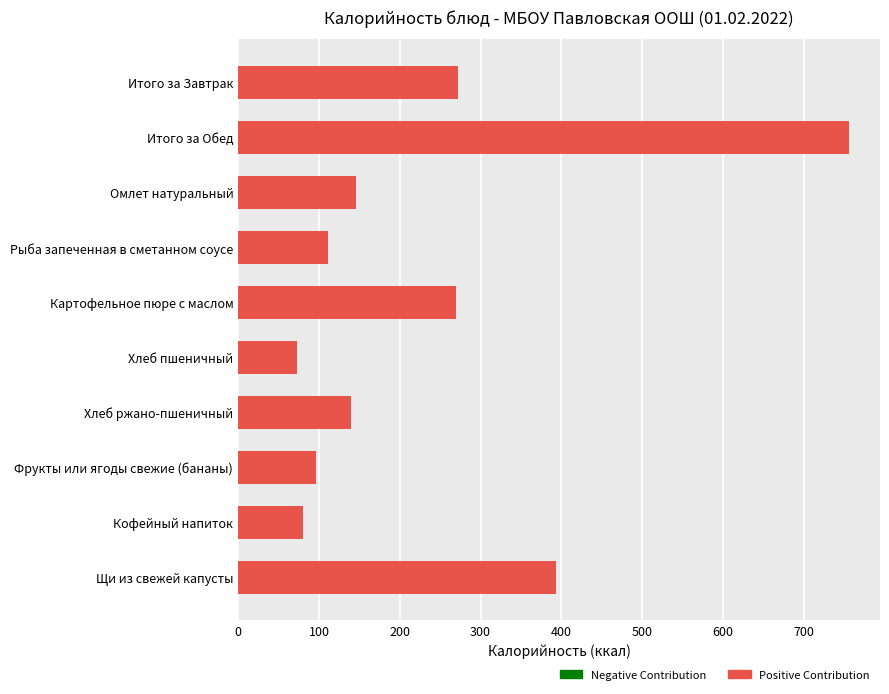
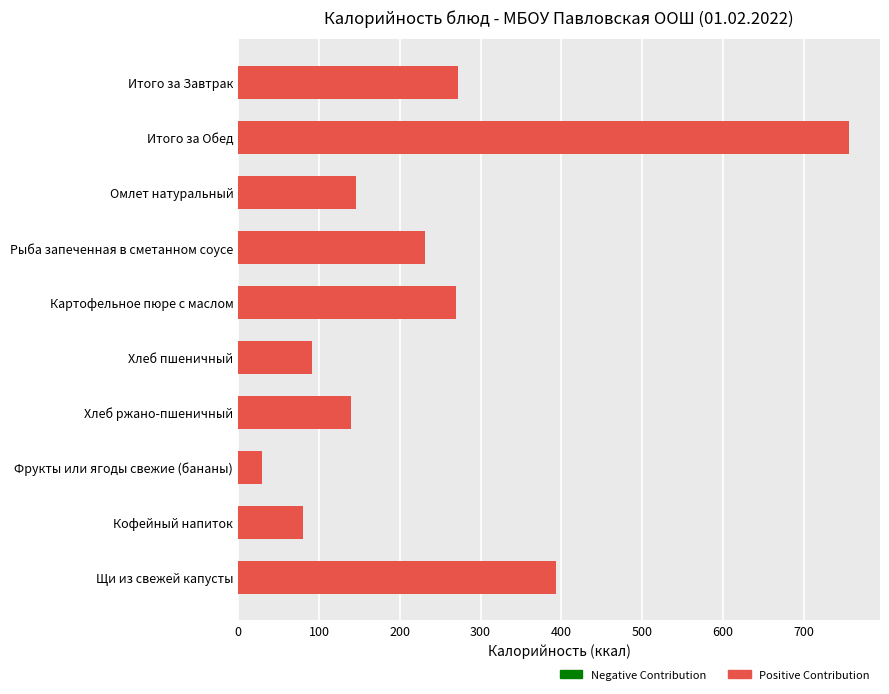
  {
    "Итого за Завтрак": 270,
    "Итого за Обед": 760,
    "Омлет натуральный": 150,
-   "Рыба запеченная в сметанном соусе": 110,
+   "Рыба запеченная в сметанном соусе": 230,
    "Картофельное пюре с маслом": 270,
-   "Хлеб пшеничный": 70,
+   "Хлеб пшеничный": 90,
    "Хлеб ржано-пшеничный": 140,
-   "Фрукты или ягоды свежие (бананы)": 100,
+   "Фрукты или ягоды свежие (бананы)": 30,
    "Кофейный напиток": 80,
    "Щи из свежей капусты": 390
  }
